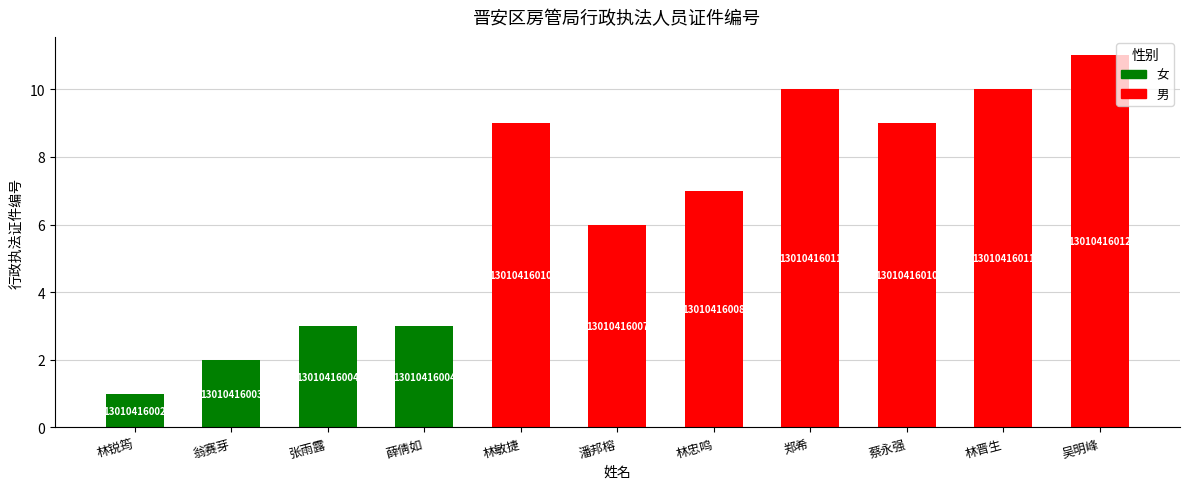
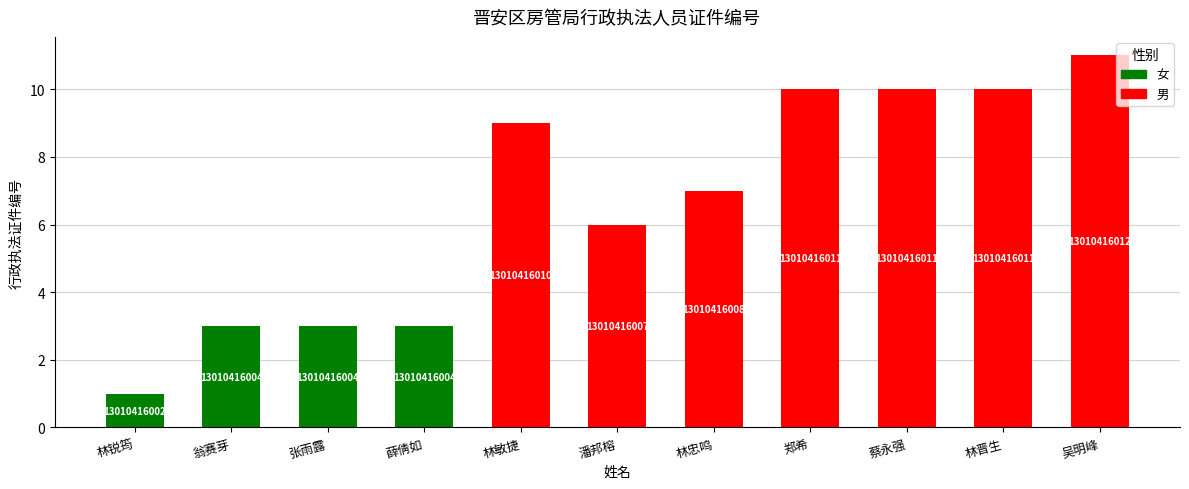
  {
-   "翁赛芽": 13010416003,
-   "蔡永强": 13010416010
+   "翁赛芽": 13010416004,
+   "蔡永强": 13010416011
  }
